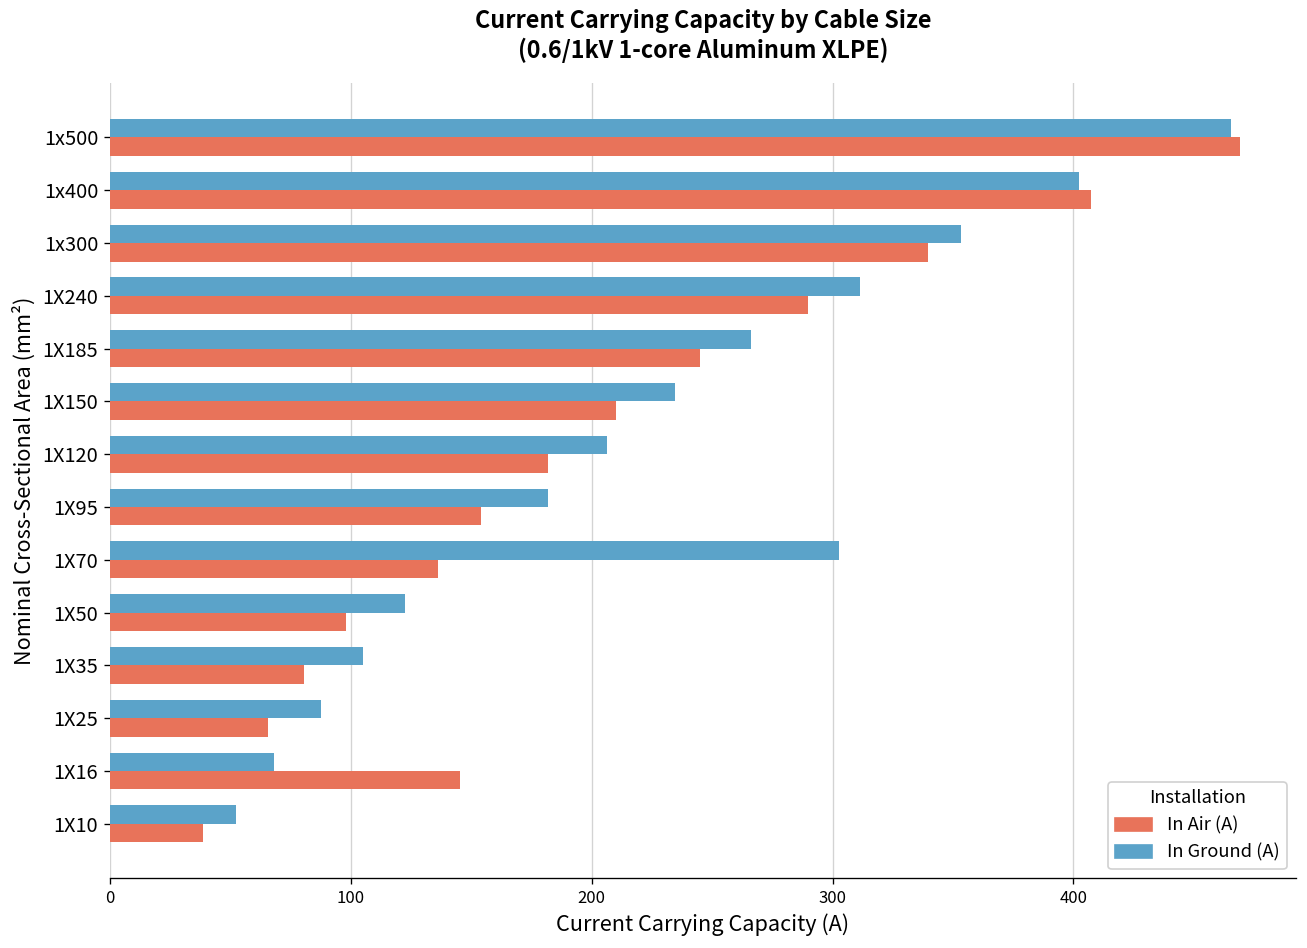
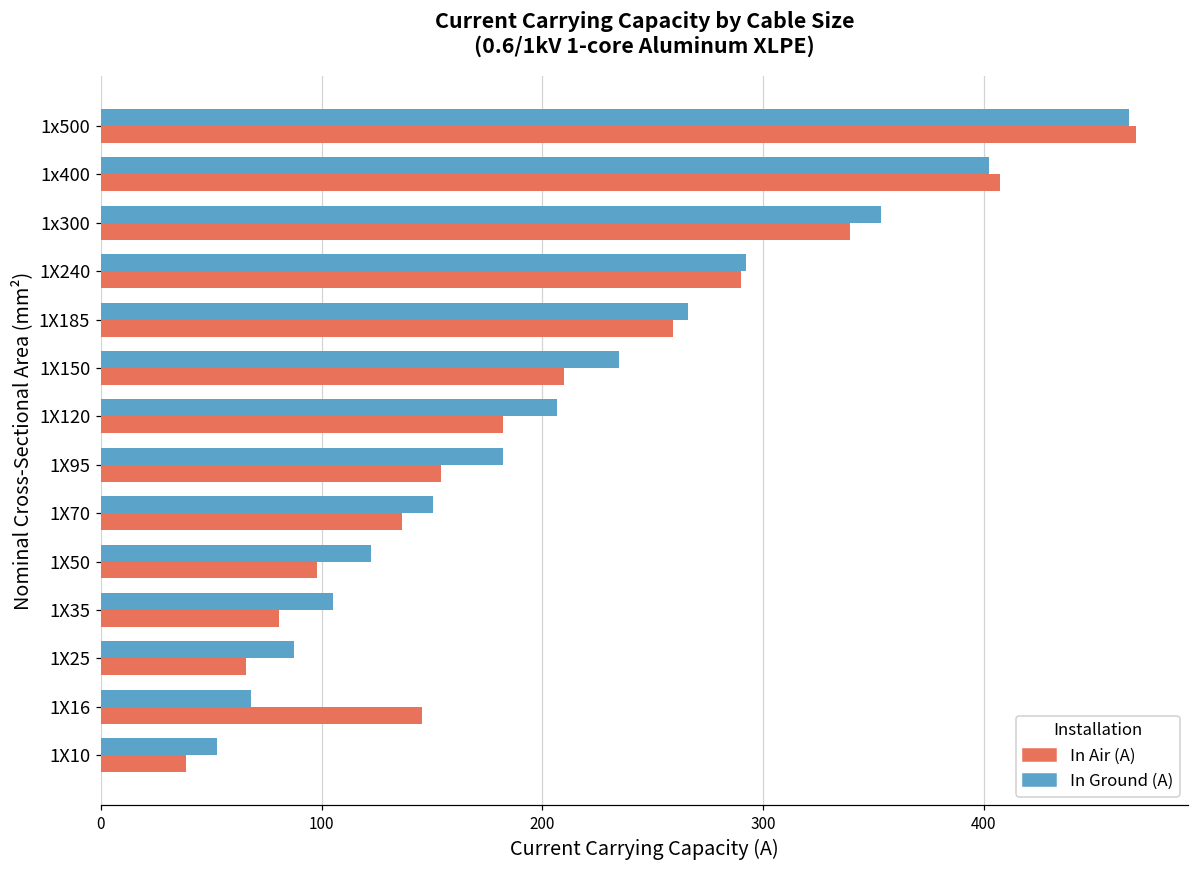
  {
    "In Air (A)": {
      "1x500": 469,
      "1x400": 407,
      "1x300": 340,
      "1X240": 290,
-     "1X185": 245,
+     "1X185": 259,
      "1X150": 210,
      "1X120": 182,
      "1X95": 154,
      "1X70": 136,
      "1X50": 98,
      "1X35": 81,
      "1X25": 66,
      "1X16": 145,
      "1X10": 39
    },
    "In Ground (A)": {
      "1x500": 466,
      "1x400": 403,
      "1x300": 354,
-     "1X240": 312,
+     "1X240": 292,
      "1X185": 266,
      "1X150": 235,
      "1X120": 207,
      "1X95": 182,
-     "1X70": 303,
+     "1X70": 151,
      "1X50": 123,
      "1X35": 105,
      "1X25": 88,
      "1X16": 68,
      "1X10": 53
    }
  }
